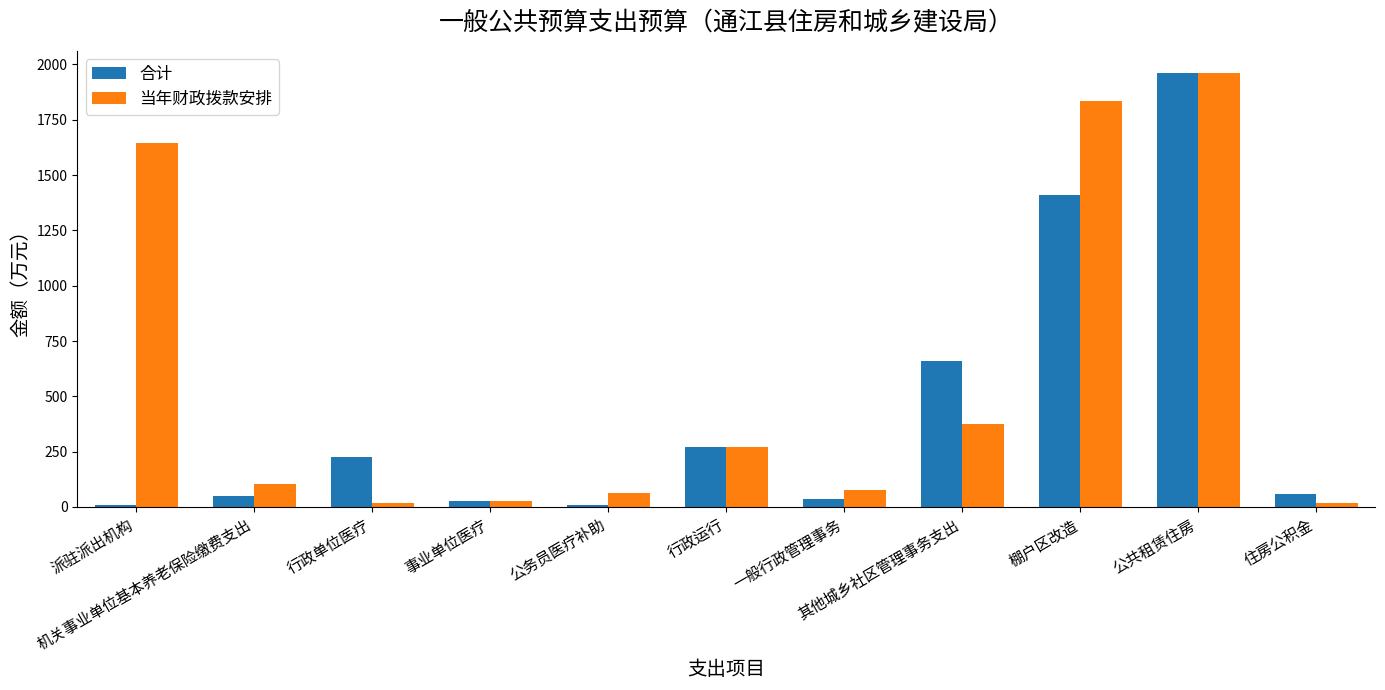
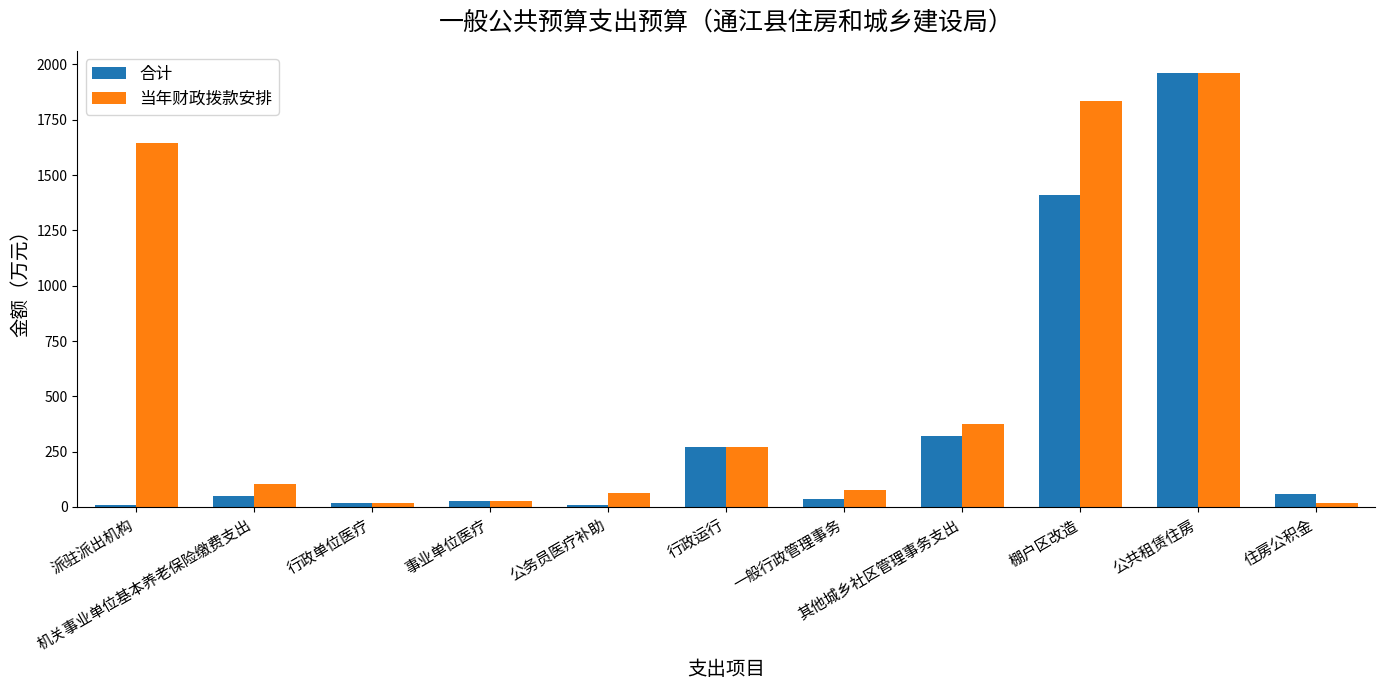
  {
    "合计": {
      "机关事业单位基本养老保险缴费支出": 50,
-     "行政单位医疗": 220,
+     "行政单位医疗": 20,
      "事业单位医疗": 30,
      "行政运行": 270,
      "一般行政管理事务": 30,
-     "其他城乡社区管理事务支出": 660,
+     "其他城乡社区管理事务支出": 320,
      "棚户区改造": 1410,
      "公共租赁住房": 1960,
      "住房公积金": 60
    },
    "当年财政拨款安排": {
      "派驻派出机构": 1640,
      "机关事业单位基本养老保险缴费支出": 110,
      "行政单位医疗": 20,
      "事业单位医疗": 30,
      "公务员医疗补助": 60,
      "行政运行": 270,
      "一般行政管理事务": 80,
      "其他城乡社区管理事务支出": 380,
      "棚户区改造": 1830,
      "公共租赁住房": 1960,
      "住房公积金": 20
    }
  }
